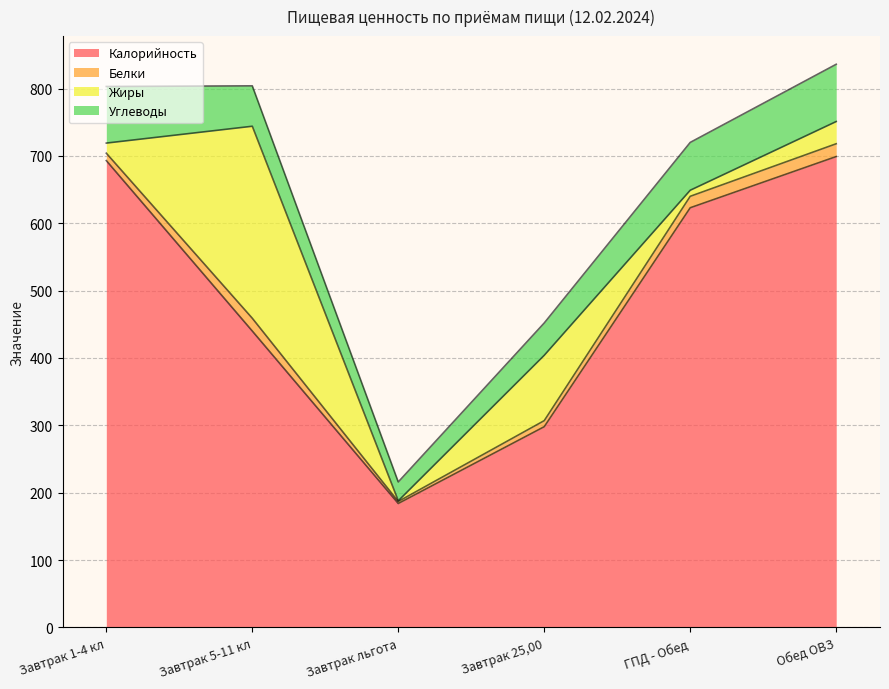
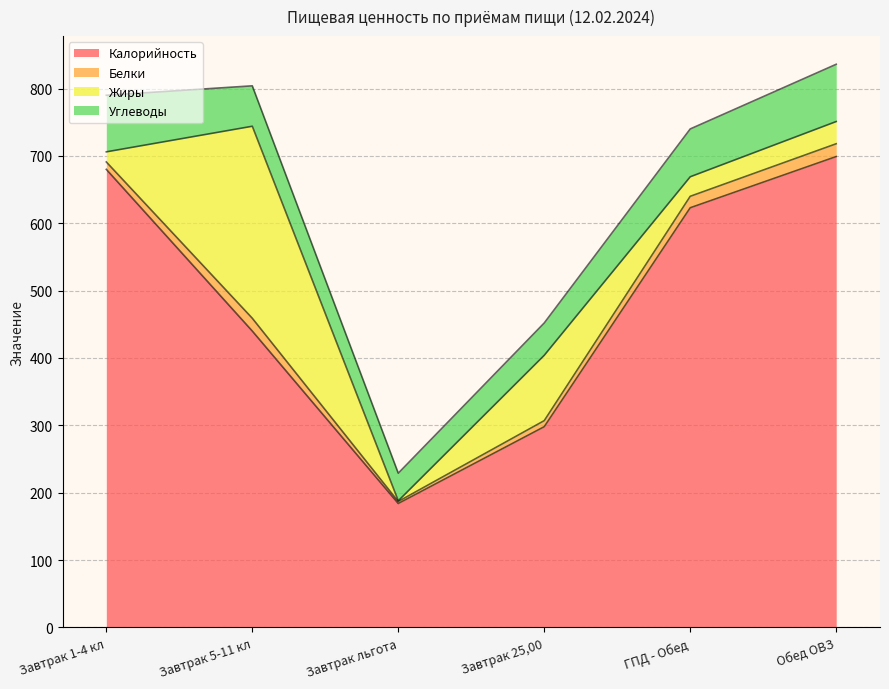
  {
    "Калорийность": {
-     "Завтрак 1-4 кл": 690,
+     "Завтрак 1-4 кл": 680,
      "Завтрак 5-11 кл": 440,
      "Завтрак 25,00": 300,
      "ГПД - Обед": 620,
      "Обед ОВЗ": 700
    },
    "Белки": {
      "Завтрак 1-4 кл": 10,
      "Завтрак 5-11 кл": 20,
      "Завтрак 25,00": 10,
      "ГПД - Обед": 20,
      "Обед ОВЗ": 20
    },
    "Жиры": {
      "Завтрак 1-4 кл": 20,
      "Завтрак 5-11 кл": 290,
      "Завтрак 25,00": 100,
-     "ГПД - Обед": 10,
+     "ГПД - Обед": 30,
      "Обед ОВЗ": 30
    },
    "Углеводы": {
      "Завтрак 5-11 кл": 60,
-     "Завтрак льгота": 30,
+     "Завтрак льгота": 40,
      "Завтрак 25,00": 50,
      "ГПД - Обед": 70,
      "Обед ОВЗ": 90
    }
  }
